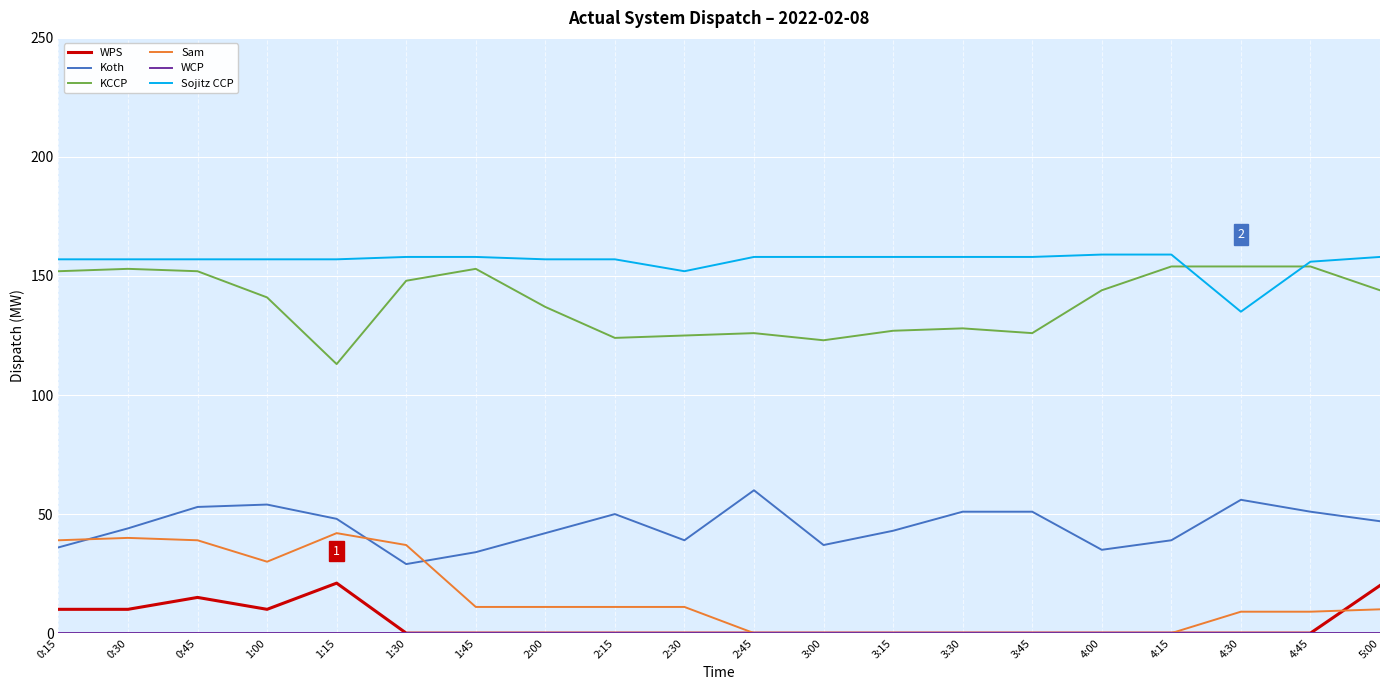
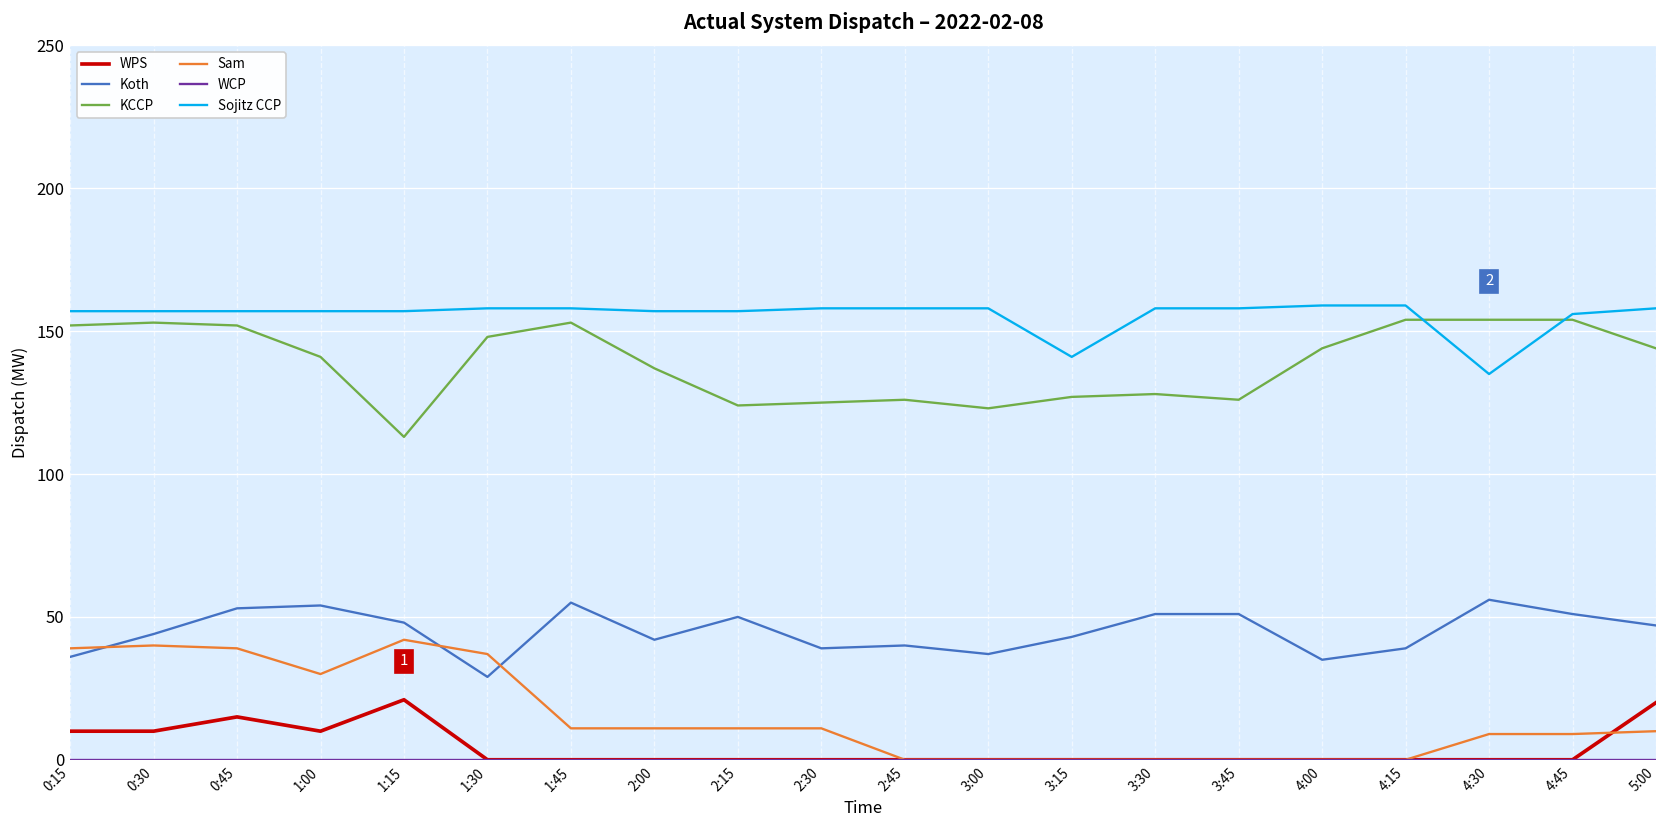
  {
    "WPS": {
      "0:15": 10,
      "0:30": 10,
      "0:45": 15,
      "1:00": 10,
      "1:15": 21,
      "5:00": 20
    },
    "Koth": {
      "0:15": 36,
      "0:30": 44,
      "0:45": 53,
      "1:00": 54,
      "1:15": 48,
      "1:30": 29,
-     "1:45": 34,
+     "1:45": 55,
      "2:00": 42,
      "2:15": 50,
      "2:30": 39,
-     "2:45": 60,
+     "2:45": 40,
      "3:00": 37,
      "3:15": 43,
      "3:30": 51,
      "3:45": 51,
      "4:00": 35,
      "4:15": 39,
      "4:30": 56,
      "4:45": 51,
      "5:00": 47
    },
    "KCCP": {
      "0:15": 152,
      "0:30": 153,
      "0:45": 152,
      "1:00": 141,
      "1:15": 113,
      "1:30": 148,
      "1:45": 153,
      "2:00": 137,
      "2:15": 124,
      "2:30": 125,
      "2:45": 126,
      "3:00": 123,
      "3:15": 127,
      "3:30": 128,
      "3:45": 126,
      "4:00": 144,
      "4:15": 154,
      "4:30": 154,
      "4:45": 154,
      "5:00": 144
    },
    "Sam": {
      "0:15": 39,
      "0:30": 40,
      "0:45": 39,
      "1:00": 30,
      "1:30": 37,
      "1:45": 11,
      "2:00": 11,
      "2:15": 11,
      "2:30": 11,
      "4:30": 9,
      "4:45": 9,
      "5:00": 10
    },
    "WCP": {
      "0:15": 0,
      "0:30": 0,
      "0:45": 0,
      "1:00": 0,
      "1:15": 0,
      "5:00": 0
    },
    "Sojitz CCP": {
      "0:15": 157,
      "0:30": 157,
      "0:45": 157,
      "1:00": 157,
      "1:15": 157,
      "1:30": 158,
      "1:45": 158,
      "2:00": 157,
      "2:15": 157,
-     "2:30": 152,
+     "2:30": 158,
      "2:45": 158,
      "3:00": 158,
-     "3:15": 158,
+     "3:15": 141,
      "3:30": 158,
      "3:45": 158,
      "4:00": 159,
      "4:15": 159,
      "4:30": 135,
      "4:45": 156,
      "5:00": 158
    }
  }
